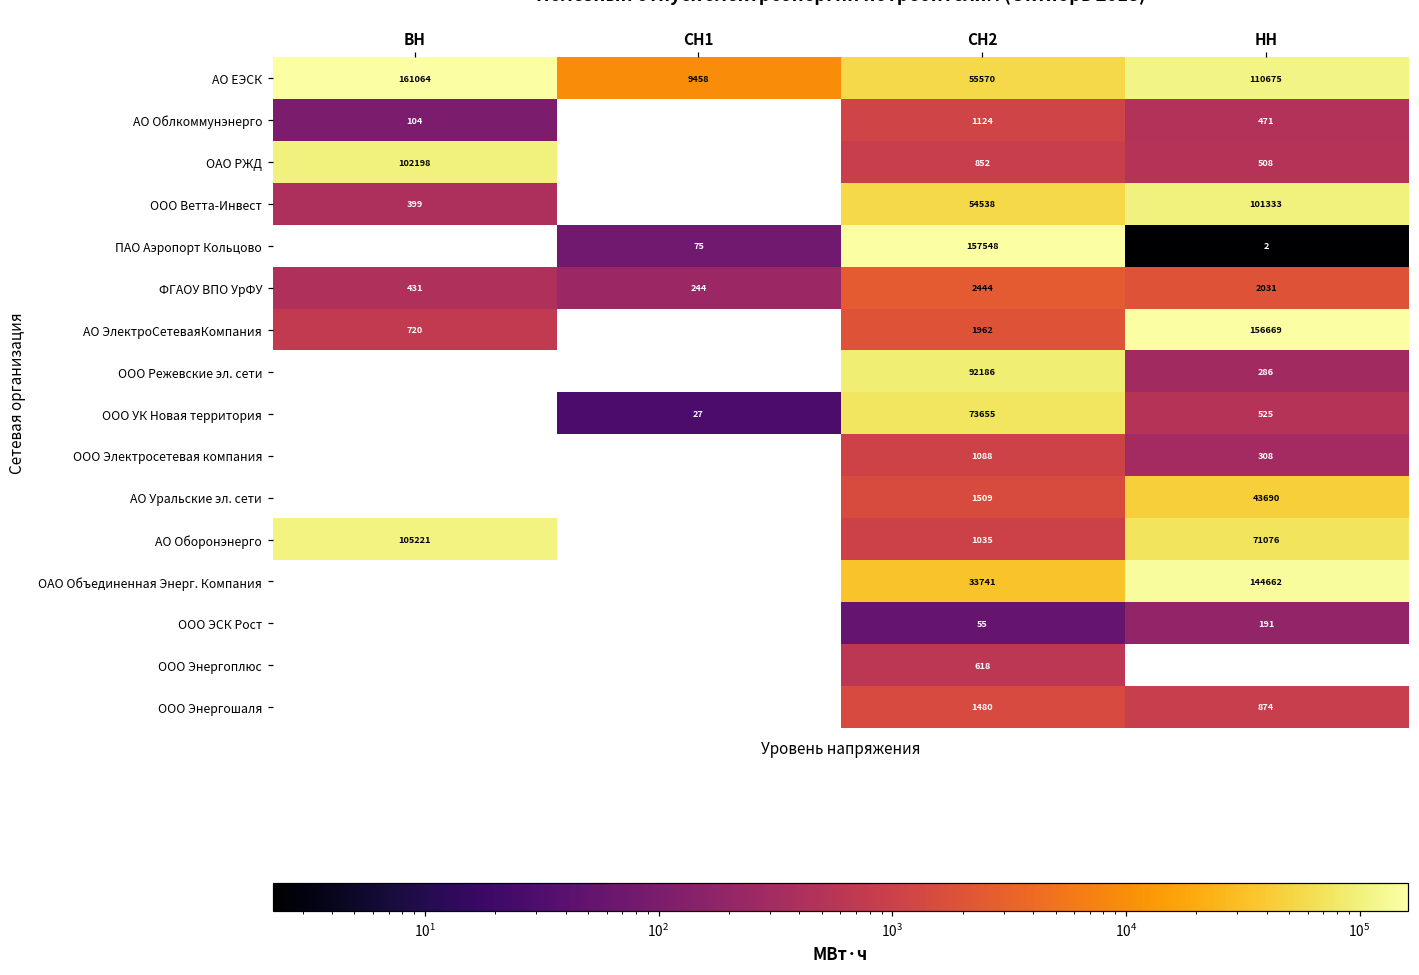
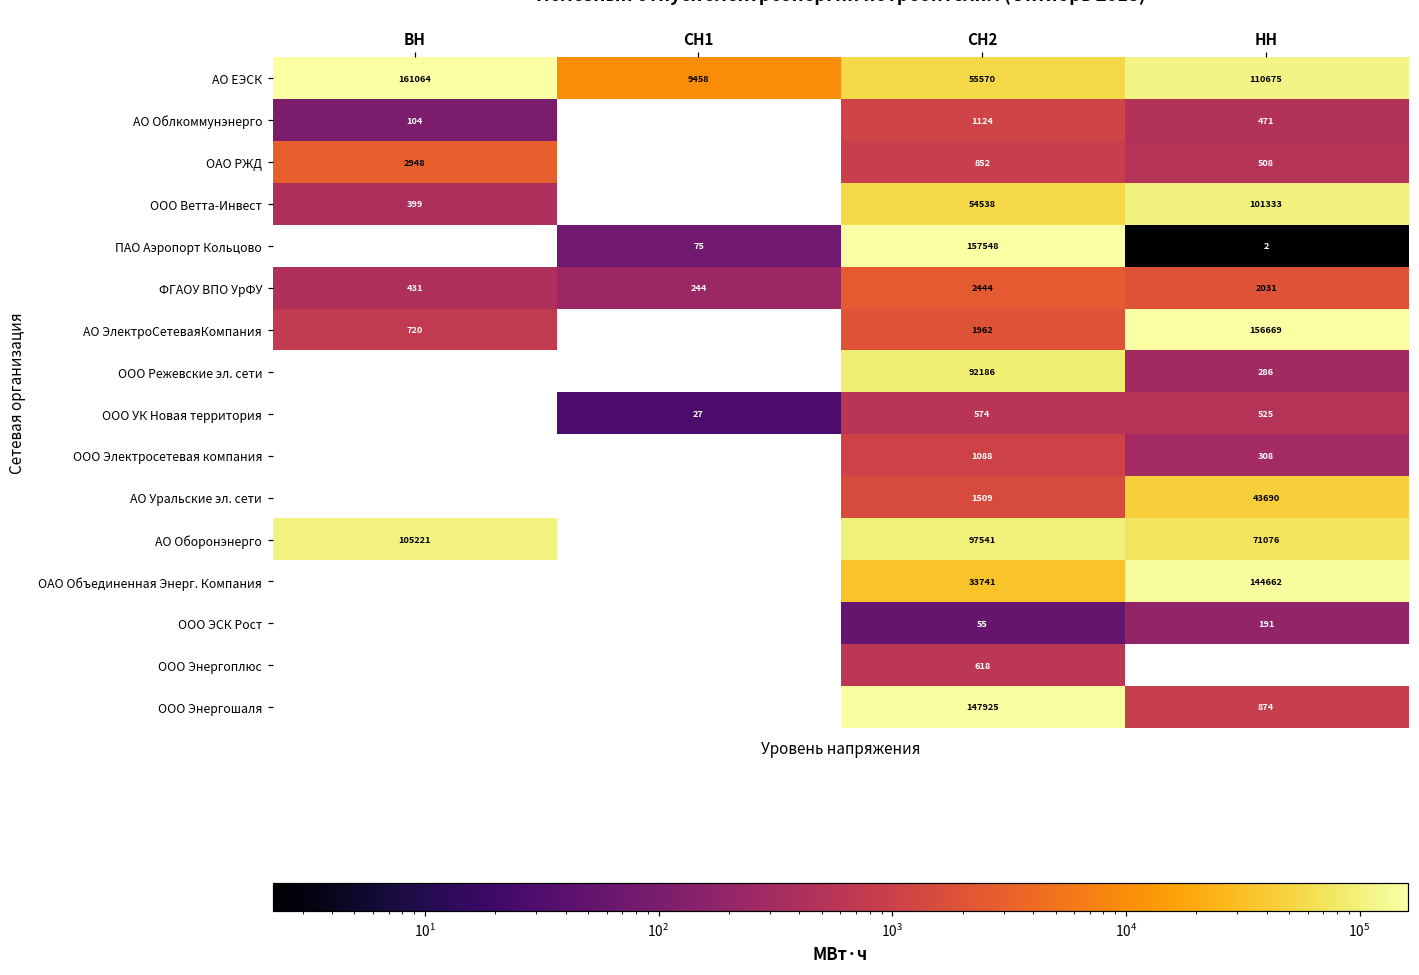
  {
    "АО ЕЭСК": {
      "ВН": 161064,
      "СН1": 9458,
      "СН2": 55570,
      "НН": 110675
    },
    "АО Облкоммунэнерго": {
      "ВН": 104,
      "СН2": 1124,
      "НН": 471
    },
    "ОАО РЖД": {
-     "ВН": 102198,
+     "ВН": 2948,
      "СН2": 852,
      "НН": 508
    },
    "ООО Ветта-Инвест": {
      "ВН": 399,
      "СН2": 54538,
      "НН": 101333
    },
    "ПАО Аэропорт Кольцово": {
      "СН1": 75,
      "СН2": 157548,
      "НН": 2
    },
    "ФГАОУ ВПО УрФУ": {
      "ВН": 431,
      "СН1": 244,
      "СН2": 2444,
      "НН": 2031
    },
    "АО ЭлектроСетеваяКомпания": {
      "ВН": 720,
      "СН2": 1962,
      "НН": 156669
    },
    "ООО Режевские эл. сети": {
      "СН2": 92186,
      "НН": 286
    },
    "ООО УК Новая территория": {
      "СН1": 27,
-     "СН2": 73655,
+     "СН2": 574,
      "НН": 525
    },
    "ООО Электросетевая компания": {
      "СН2": 1088,
      "НН": 308
    },
    "АО Уральские эл. сети": {
      "СН2": 1509,
      "НН": 43690
    },
    "АО Оборонэнерго": {
      "ВН": 105221,
-     "СН2": 1035,
+     "СН2": 97541,
      "НН": 71076
    },
    "ОАО Объединенная Энерг. Компания": {
      "СН2": 33741,
      "НН": 144662
    },
    "ООО ЭСК Рост": {
      "СН2": 55,
      "НН": 191
    },
    "ООО Энергоплюс": {
      "СН2": 618
    },
    "ООО Энергошаля": {
-     "СН2": 1480,
+     "СН2": 147925,
      "НН": 874
    }
  }
